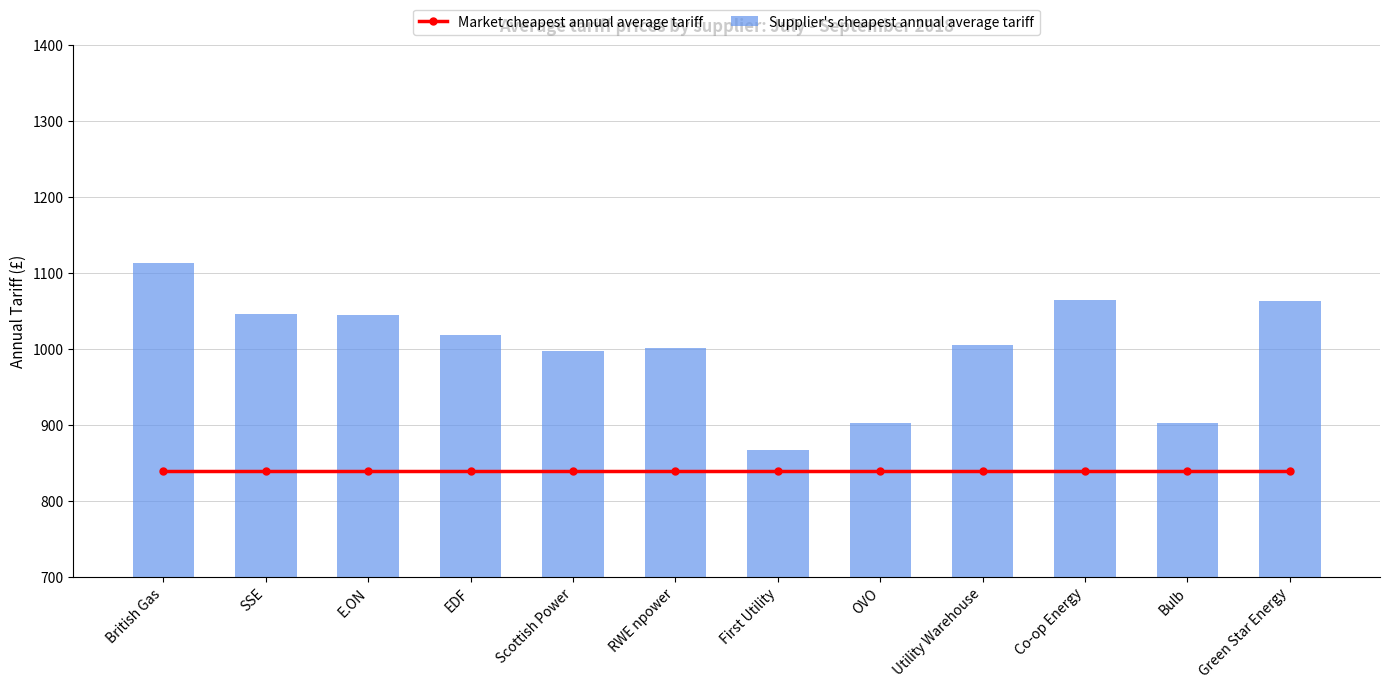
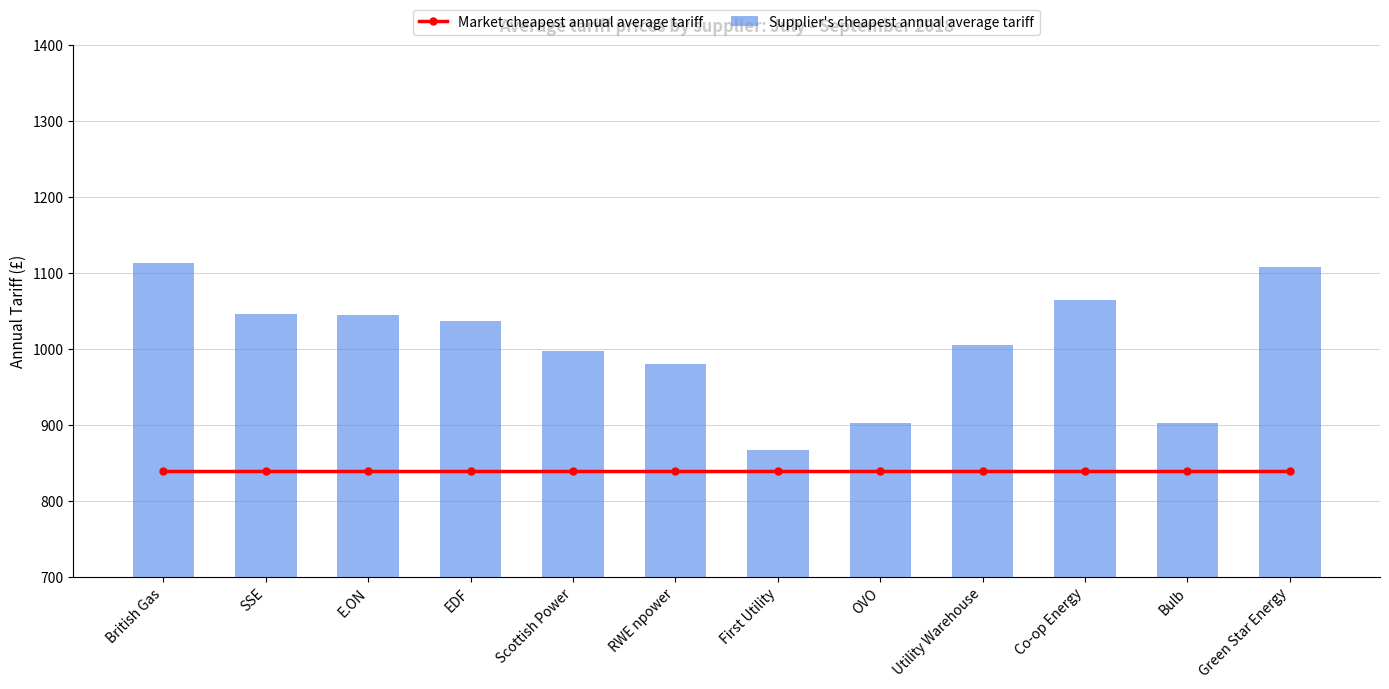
  {
    "Market cheapest annual average tariff": {
      "British Gas": 840,
      "SSE": 840,
      "E.ON": 840,
      "EDF": 840,
      "Scottish Power": 840,
      "RWE npower": 840,
      "First Utility": 840,
      "OVO": 840,
      "Utility Warehouse": 840,
      "Co-op Energy": 840,
      "Bulb": 840,
      "Green Star Energy": 840
    },
    "Supplier's cheapest annual average tariff": {
      "British Gas": 1110,
      "SSE": 1050,
      "E.ON": 1050,
-     "EDF": 1020,
+     "EDF": 1040,
      "Scottish Power": 1000,
-     "RWE npower": 1000,
+     "RWE npower": 980,
      "First Utility": 870,
      "OVO": 900,
      "Utility Warehouse": 1010,
      "Co-op Energy": 1060,
      "Bulb": 900,
-     "Green Star Energy": 1060
+     "Green Star Energy": 1110
    }
  }
